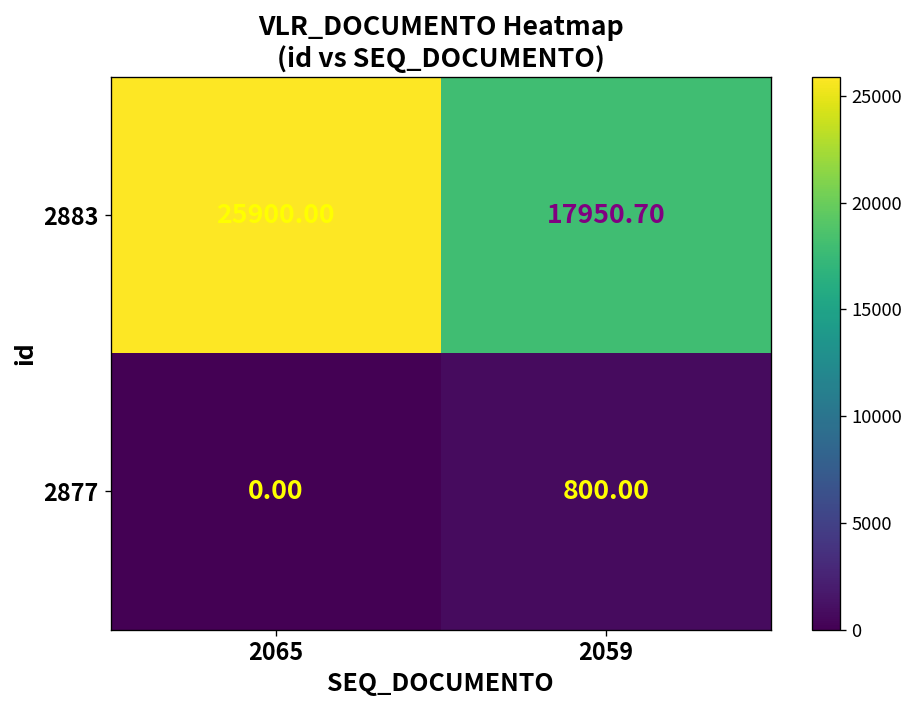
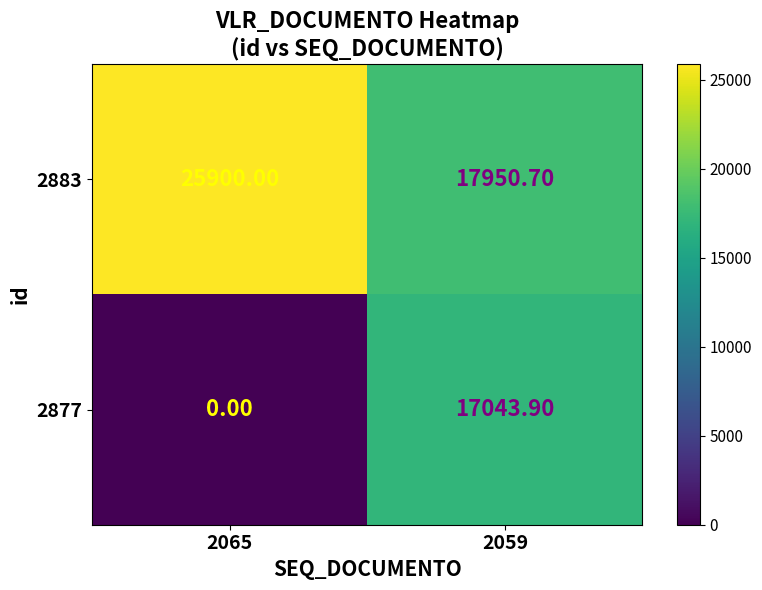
  {
    "2883": {
      "2059": 17950.70
    },
    "2877": {
      "2065": 0.00,
-     "2059": 800.00
+     "2059": 17043.90
    }
  }
